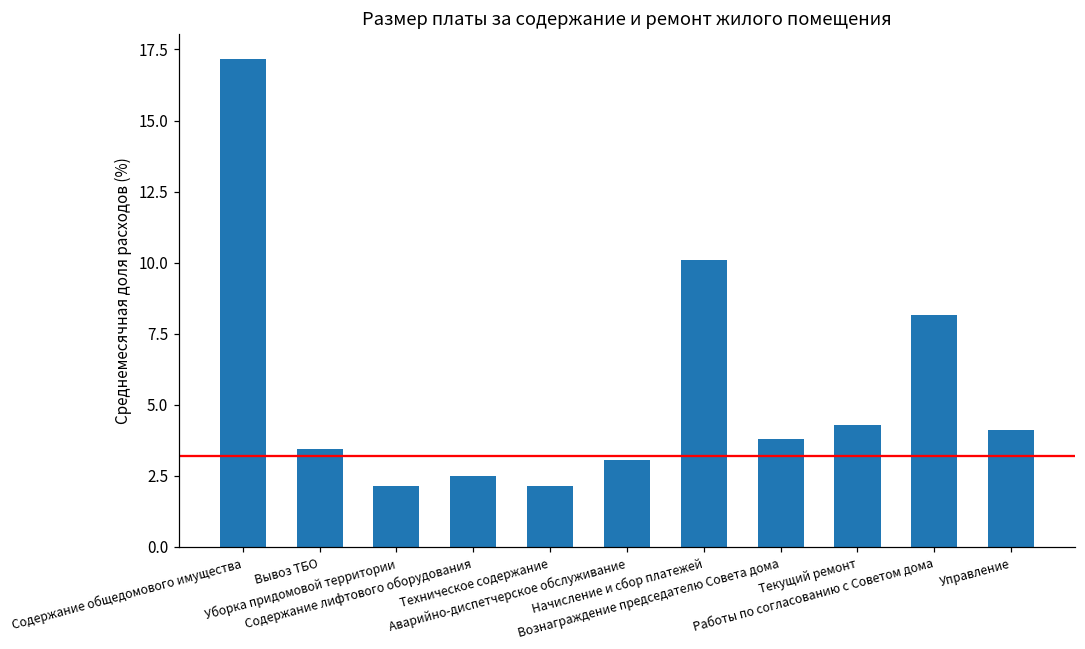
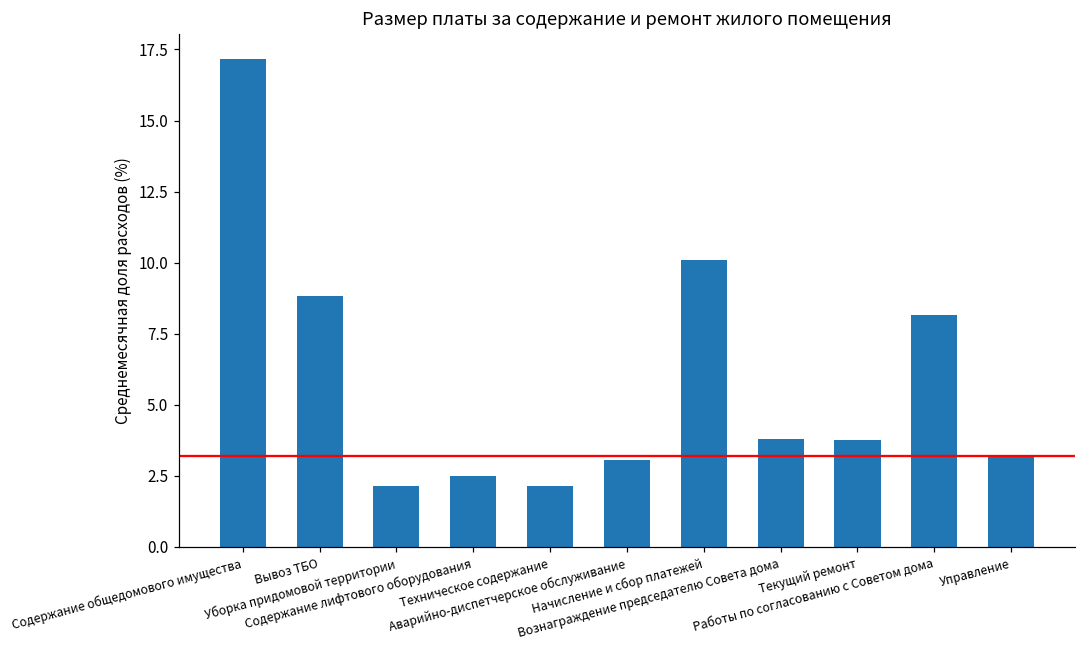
  {
    "Содержание общедомового имущества": 17.2,
-   "Вывоз ТБО": 3.4,
+   "Вывоз ТБО": 8.8,
    "Уборка придомовой территории": 2.1,
    "Содержание лифтового оборудования": 2.5,
    "Техническое содержание": 2.1,
    "Аварийно-диспетчерское обслуживание": 3.1,
    "Начисление и сбор платежей": 10.1,
    "Вознаграждение председателю Совета дома": 3.8,
-   "Текущий ремонт": 4.3,
+   "Текущий ремонт": 3.8,
    "Работы по согласованию с Советом дома": 8.2,
-   "Управление": 4.1
+   "Управление": 3.2
  }
